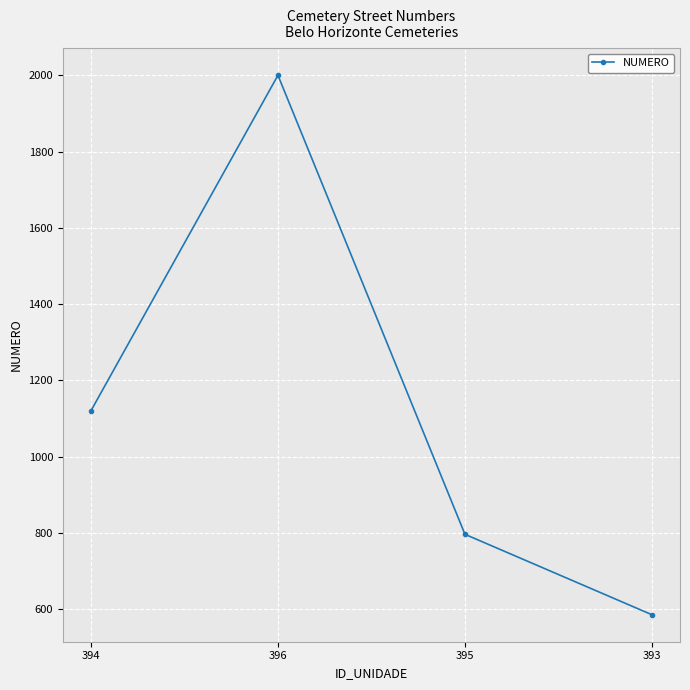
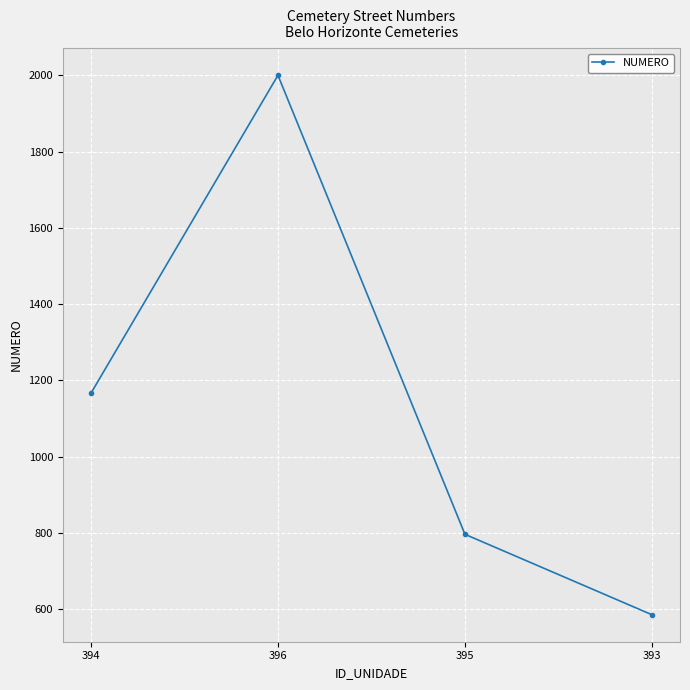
  {
-   "394": 1120,
+   "394": 1170,
    "396": 2000,
    "395": 800,
    "393": 590
  }
